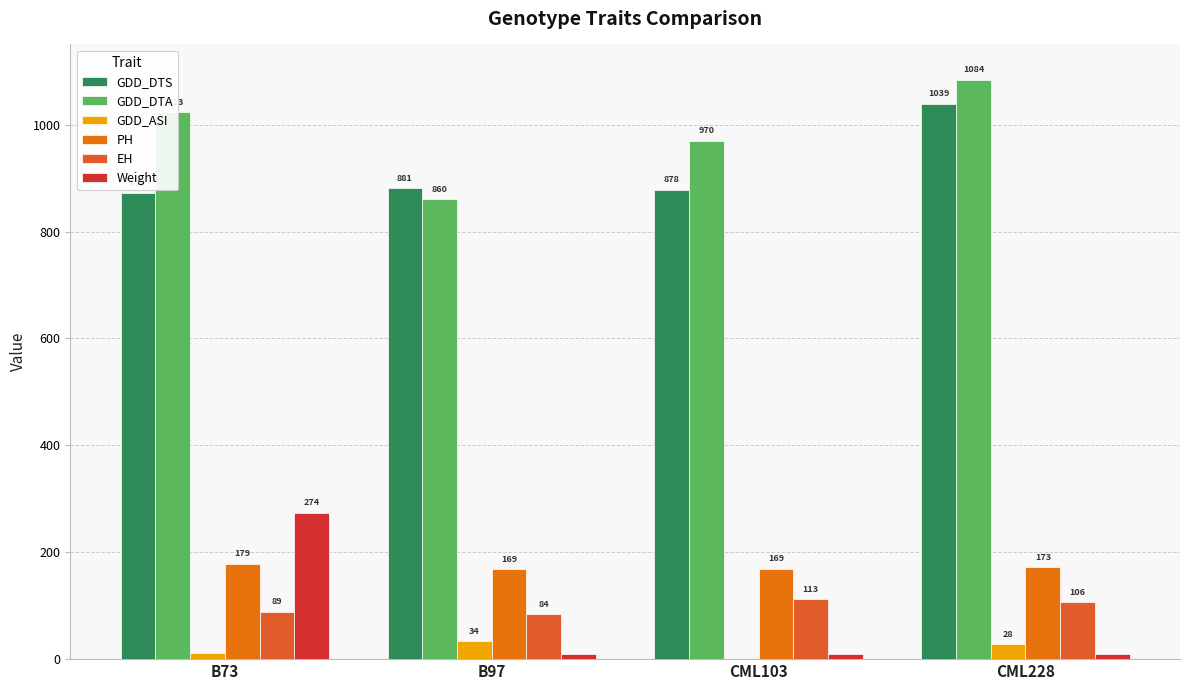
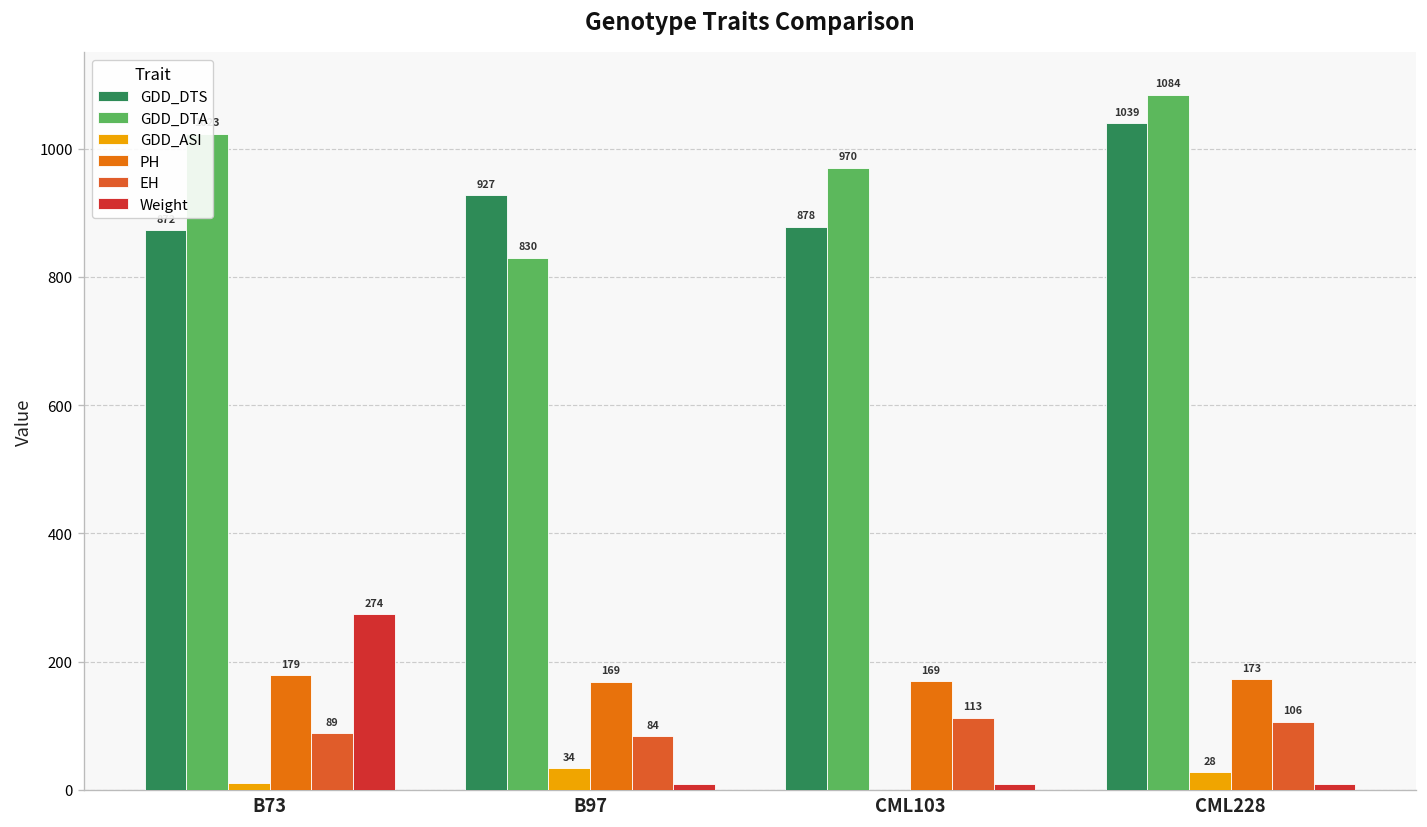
  {
    "GDD_DTS": {
-     "B97": 881,
+     "B97": 927,
      "CML103": 878,
      "CML228": 1039
    },
    "GDD_DTA": {
-     "B97": 860,
+     "B97": 830,
      "CML103": 970,
      "CML228": 1084
    }
  }
